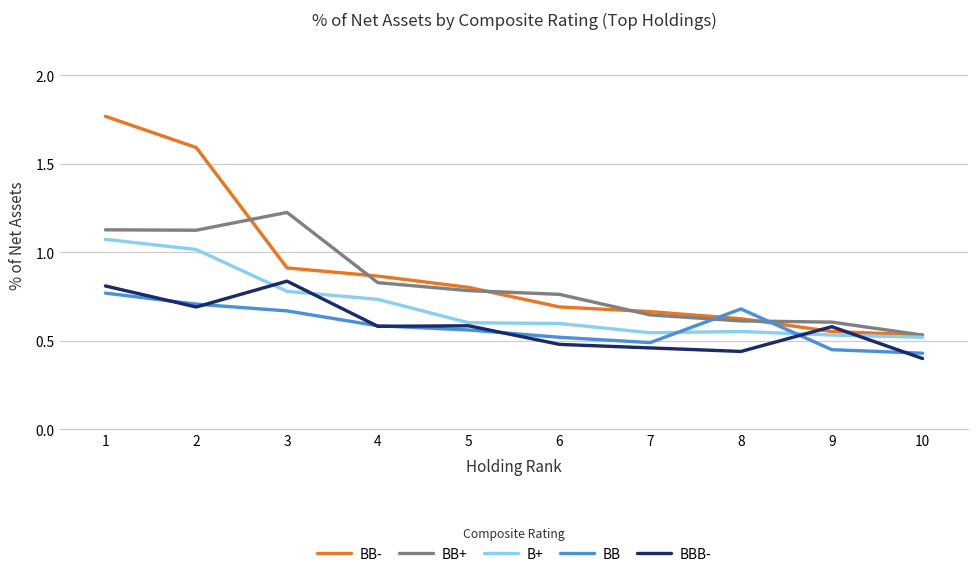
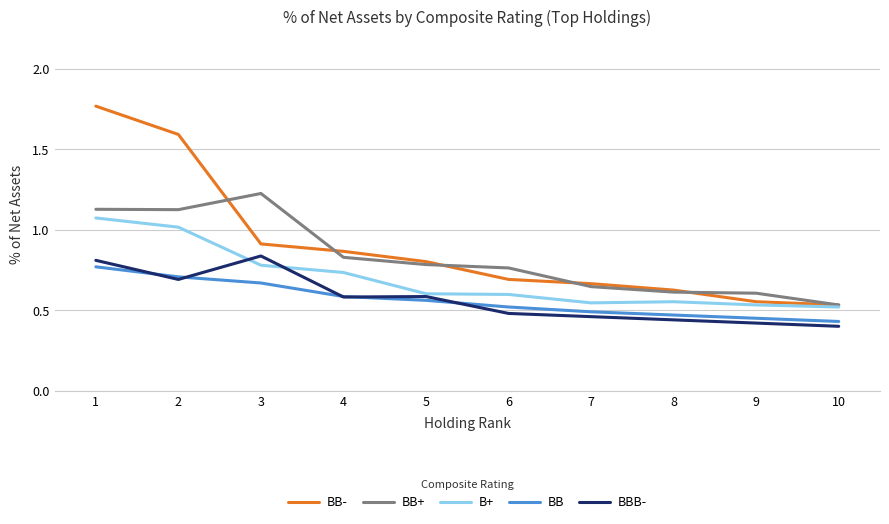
  {
    "BB-": {
      "1": 1.77,
      "2": 1.59,
      "3": 0.91,
      "4": 0.87,
      "5": 0.80,
      "6": 0.69,
      "7": 0.67,
      "9": 0.55
    },
    "BB+": {
      "1": 1.13,
      "2": 1.13,
      "3": 1.23,
      "4": 0.83,
      "5": 0.78,
      "6": 0.76,
      "7": 0.65,
      "9": 0.61
    },
    "B+": {
      "1": 1.07,
      "2": 1.02,
      "3": 0.78,
      "4": 0.73,
      "5": 0.60,
      "6": 0.60,
      "7": 0.55,
      "8": 0.55,
      "9": 0.53
    },
    "BB": {
      "1": 0.77,
      "2": 0.71,
      "3": 0.67,
      "5": 0.56,
      "6": 0.52,
      "7": 0.49,
-     "8": 0.68,
+     "8": 0.47,
      "9": 0.45,
      "10": 0.43
    },
    "BBB-": {
      "1": 0.81,
      "2": 0.69,
      "3": 0.84,
      "5": 0.59,
      "6": 0.48,
      "7": 0.46,
      "8": 0.44,
-     "9": 0.58,
+     "9": 0.42,
      "10": 0.40
    }
  }
